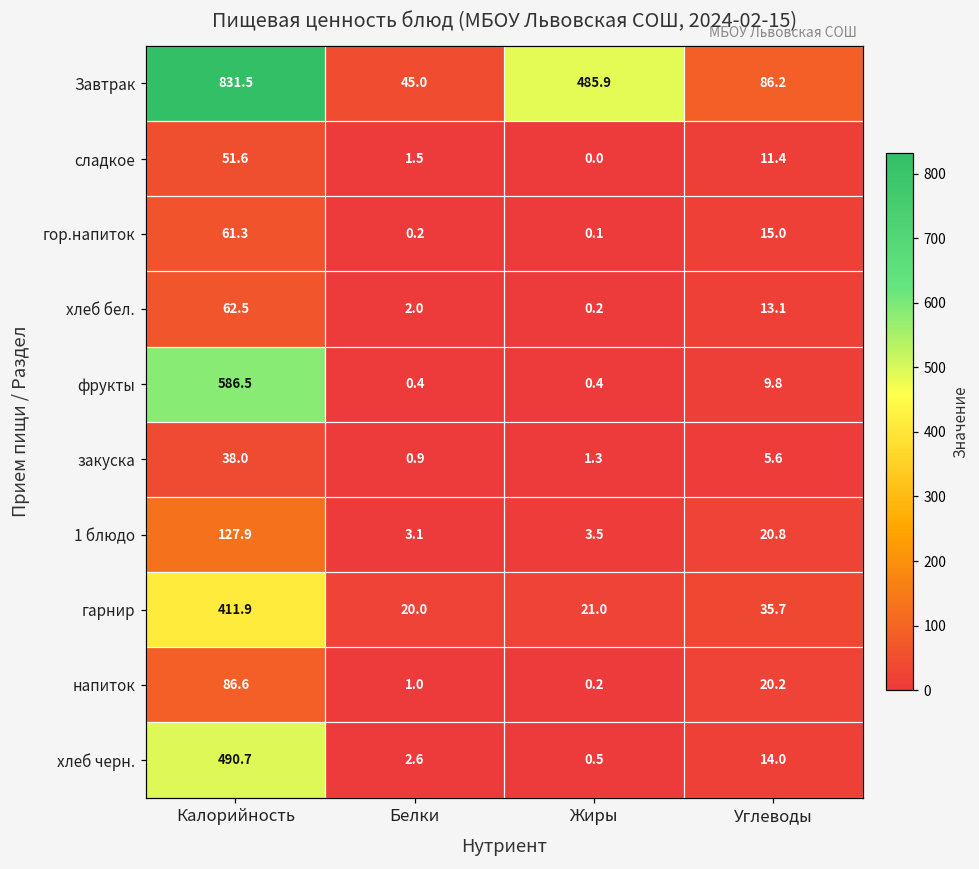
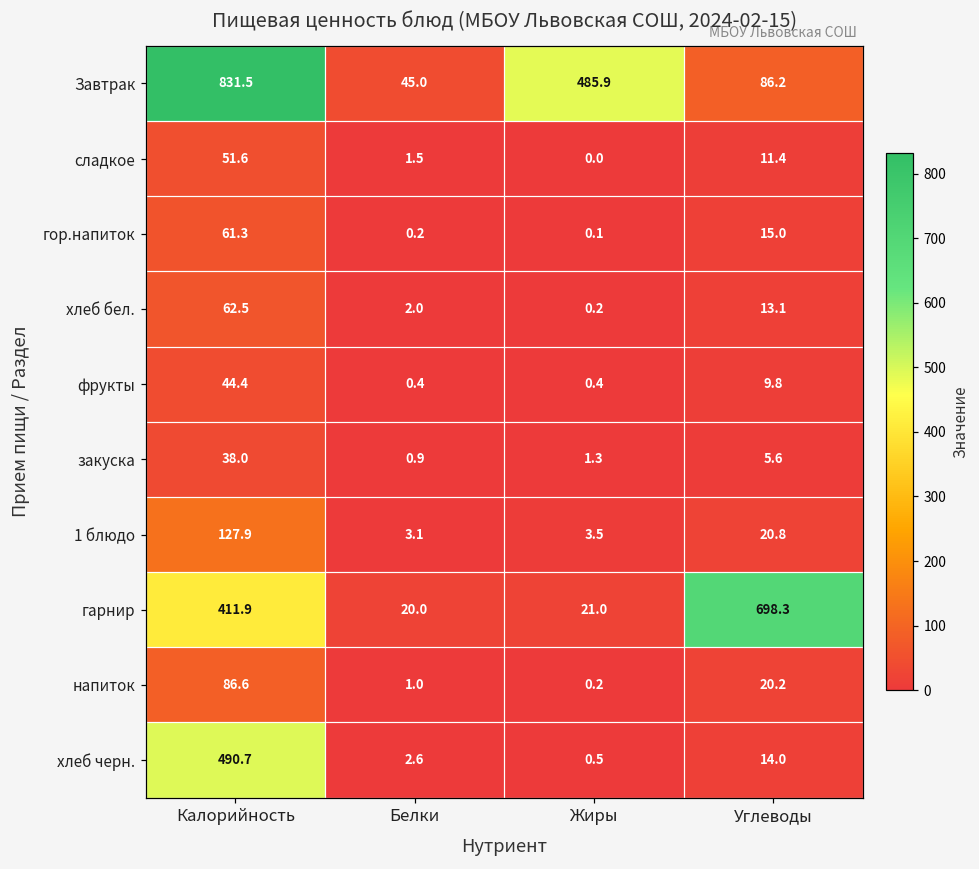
  {
    "Завтрак": {
      "Калорийность": 831.5,
      "Белки": 45.0,
      "Жиры": 485.9,
      "Углеводы": 86.2
    },
    "сладкое": {
      "Калорийность": 51.6,
      "Белки": 1.5,
      "Жиры": 0.0,
      "Углеводы": 11.4
    },
    "гор.напиток": {
      "Калорийность": 61.3,
      "Белки": 0.2,
      "Жиры": 0.1,
      "Углеводы": 15.0
    },
    "хлеб бел.": {
      "Калорийность": 62.5,
      "Белки": 2.0,
      "Жиры": 0.2,
      "Углеводы": 13.1
    },
    "фрукты": {
-     "Калорийность": 586.5,
+     "Калорийность": 44.4,
      "Белки": 0.4,
      "Жиры": 0.4,
      "Углеводы": 9.8
    },
    "закуска": {
      "Калорийность": 38.0,
      "Белки": 0.9,
      "Жиры": 1.3,
      "Углеводы": 5.6
    },
    "1 блюдо": {
      "Калорийность": 127.9,
      "Белки": 3.1,
      "Жиры": 3.5,
      "Углеводы": 20.8
    },
    "гарнир": {
      "Калорийность": 411.9,
      "Белки": 20.0,
      "Жиры": 21.0,
-     "Углеводы": 35.7
+     "Углеводы": 698.3
    },
    "напиток": {
      "Калорийность": 86.6,
      "Белки": 1.0,
      "Жиры": 0.2,
      "Углеводы": 20.2
    },
    "хлеб черн.": {
      "Калорийность": 490.7,
      "Белки": 2.6,
      "Жиры": 0.5,
      "Углеводы": 14.0
    }
  }
